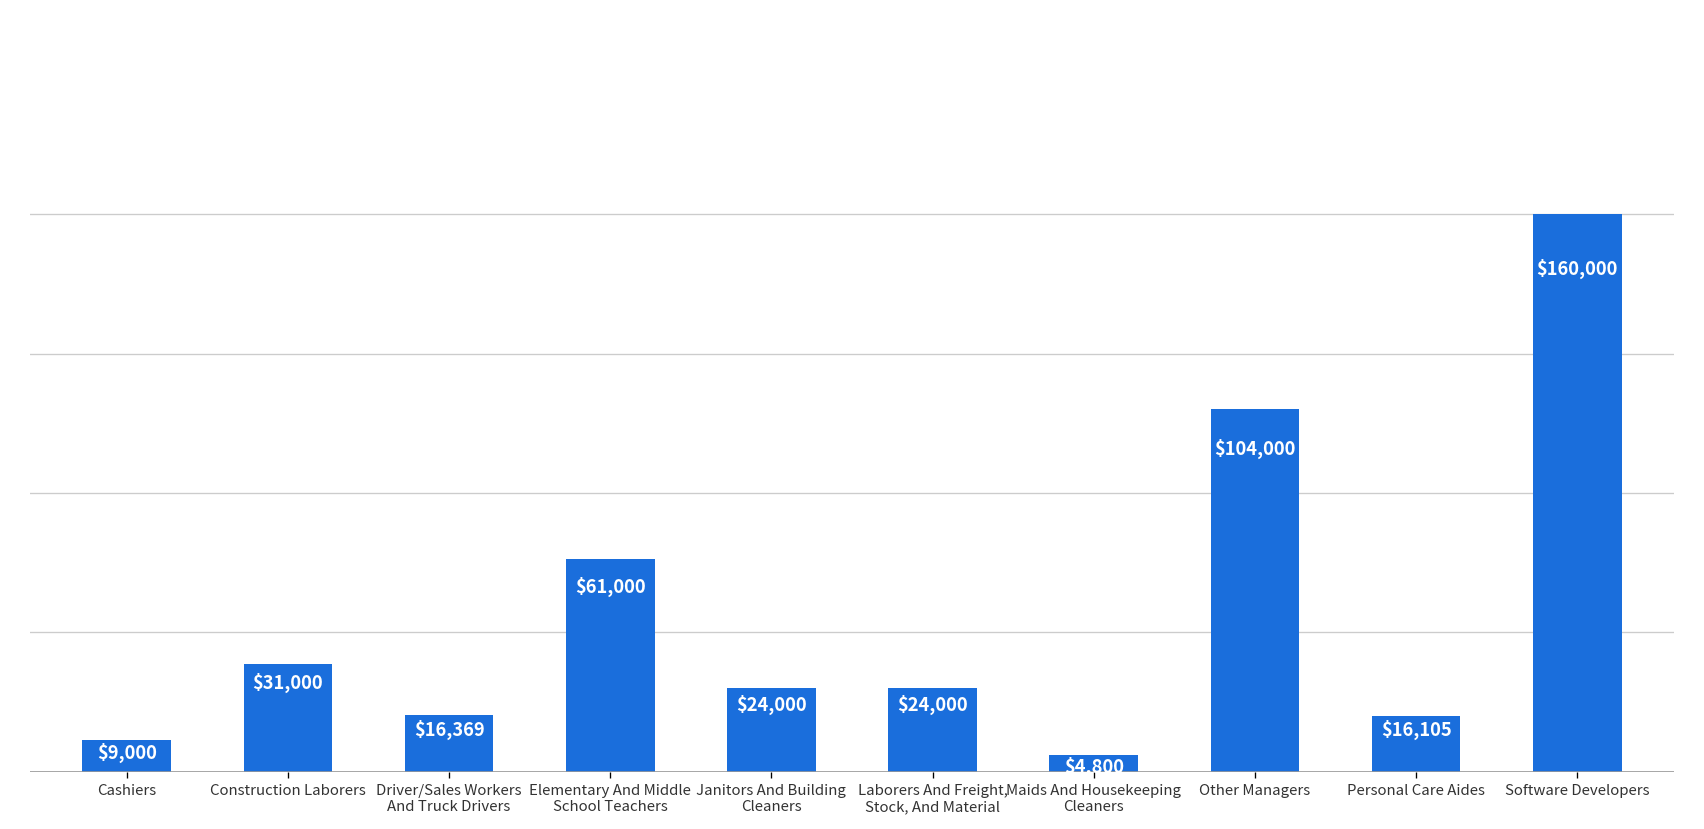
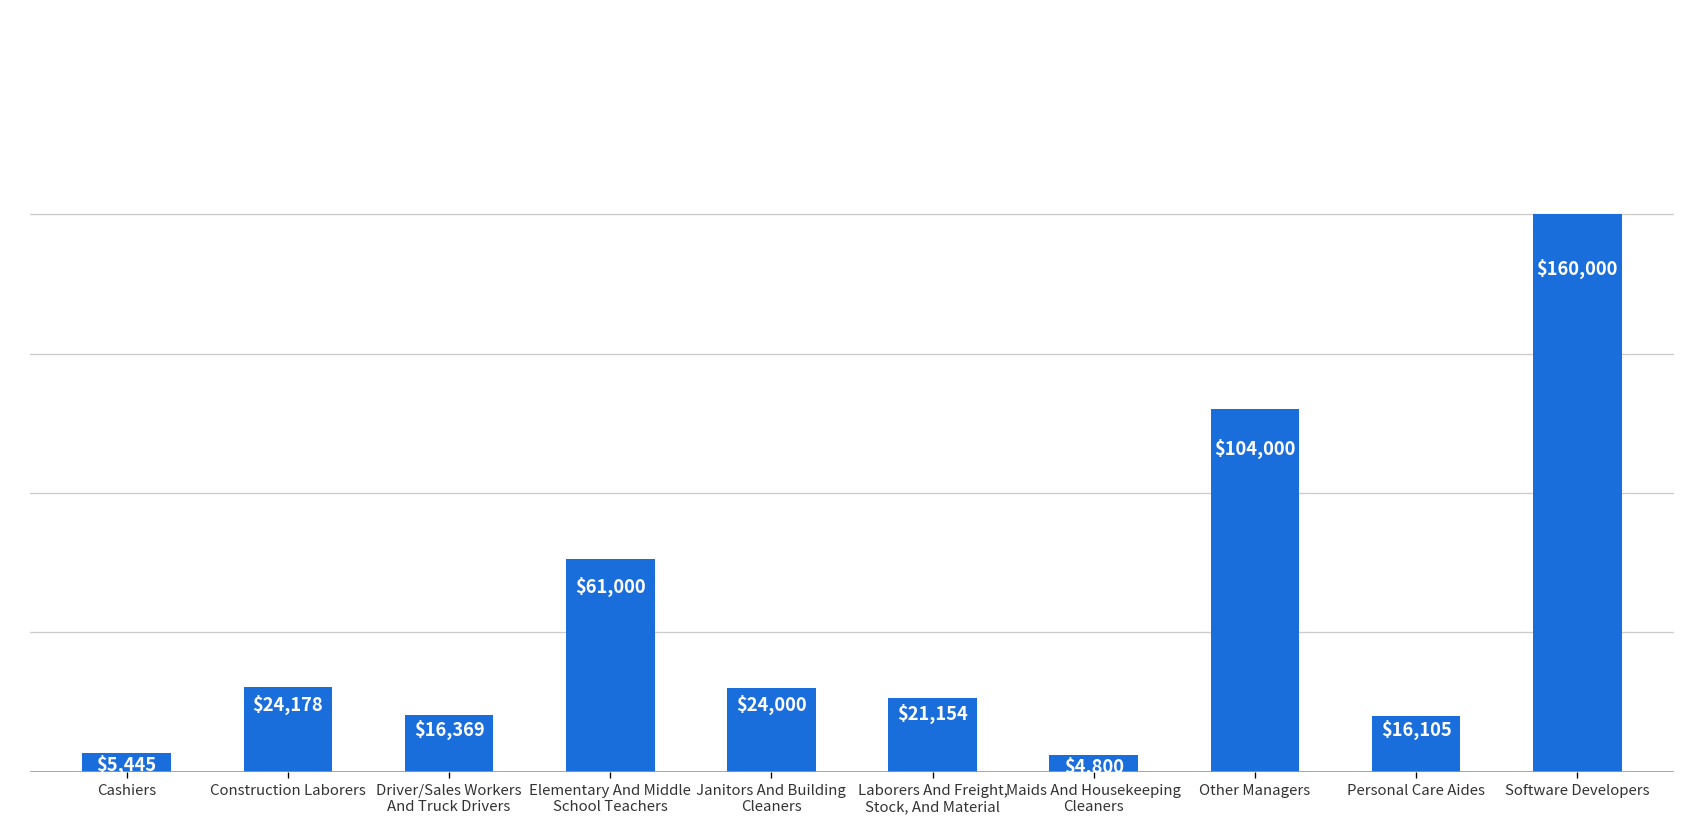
  {
-   "Cashiers": "$9,000",
-   "Construction Laborers": "$31,000",
+   "Cashiers": "$5,445",
+   "Construction Laborers": "$24,178",
    "Driver/Sales Workers And Truck Drivers": "$16,369",
    "Elementary And Middle School Teachers": "$61,000",
    "Janitors And Building Cleaners": "$24,000",
-   "Laborers And Freight, Stock, And Material": "$24,000",
+   "Laborers And Freight, Stock, And Material": "$21,154",
    "Maids And Housekeeping Cleaners": "$4,800",
    "Other Managers": "$104,000",
    "Personal Care Aides": "$16,105",
    "Software Developers": "$160,000"
  }
